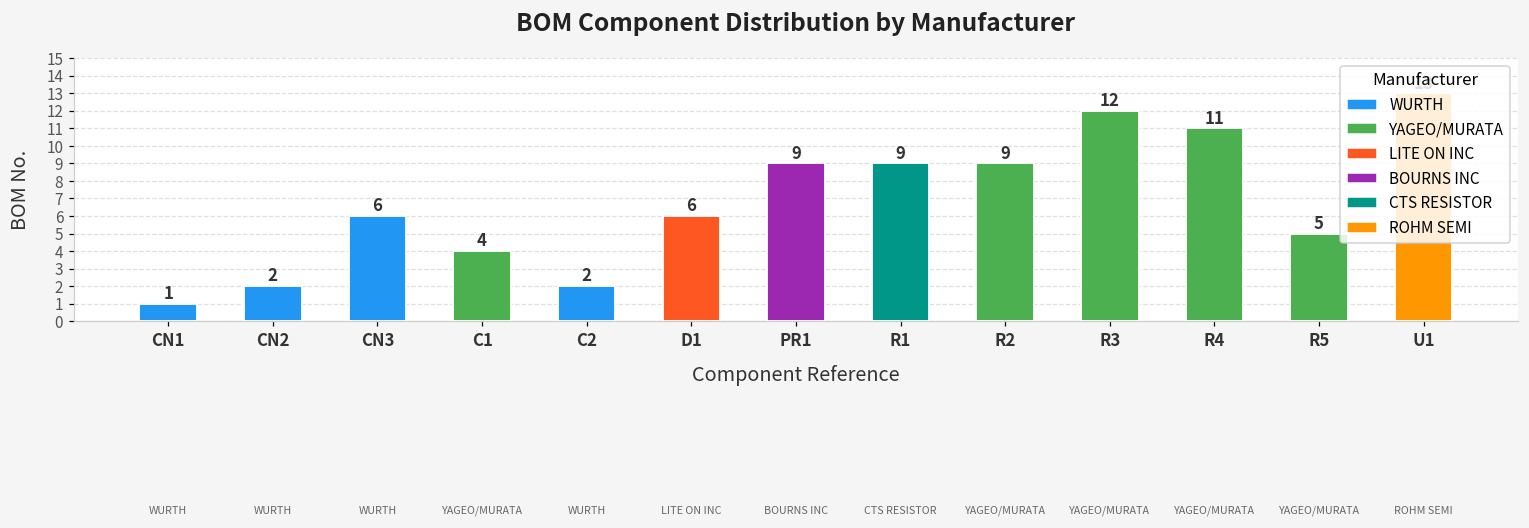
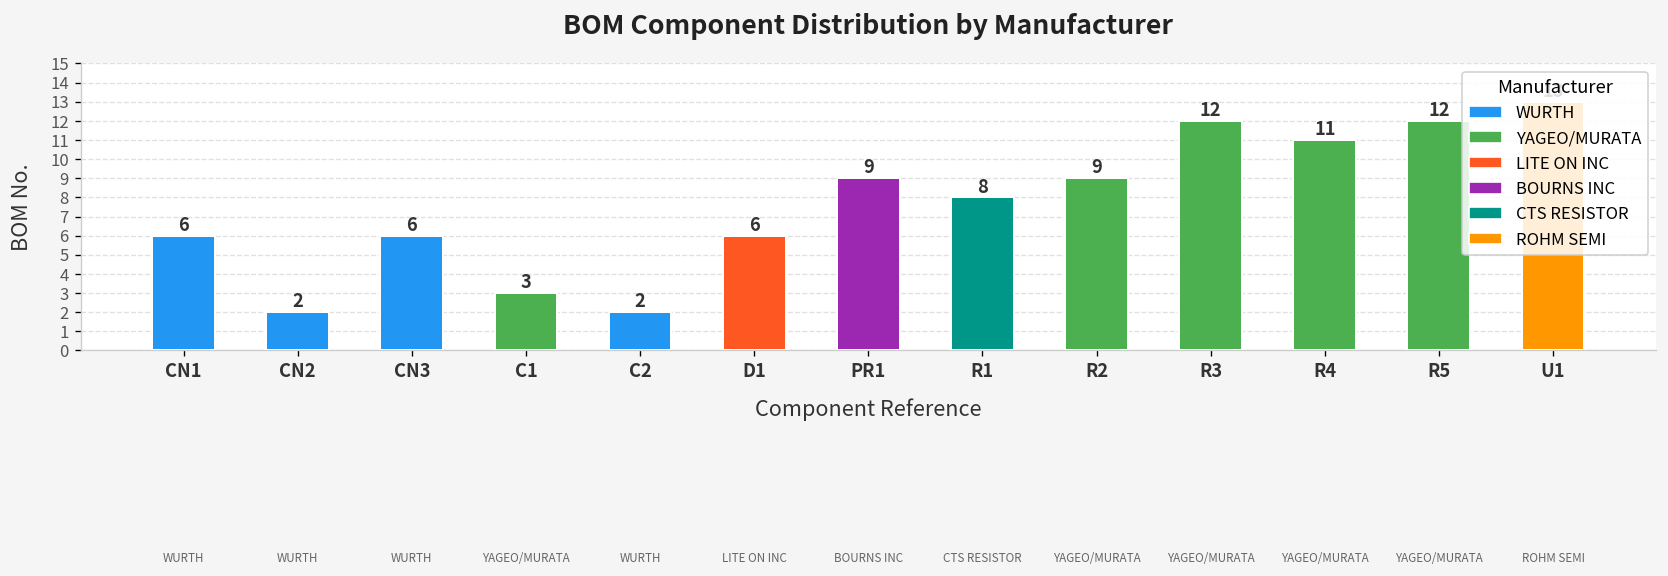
  {
-   "CN1": 1,
+   "CN1": 6,
    "CN2": 2,
    "CN3": 6,
-   "C1": 4,
+   "C1": 3,
    "C2": 2,
    "D1": 6,
    "PR1": 9,
-   "R1": 9,
+   "R1": 8,
    "R2": 9,
    "R3": 12,
    "R4": 11,
-   "R5": 5
+   "R5": 12
  }
